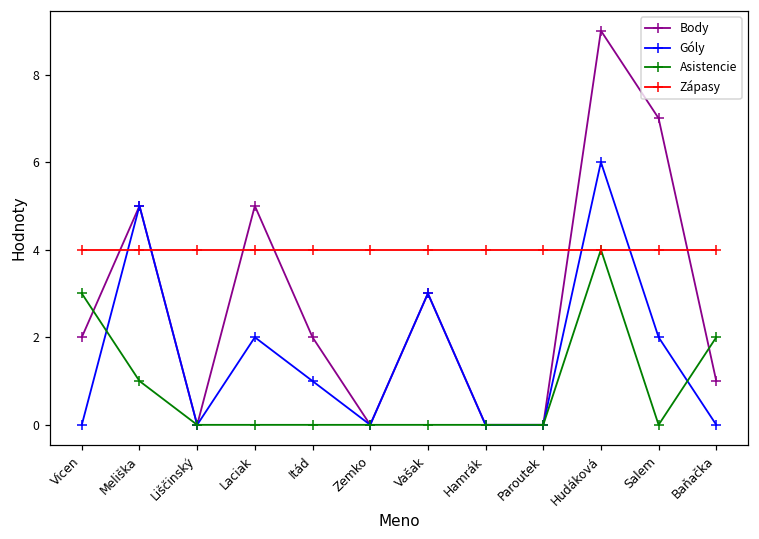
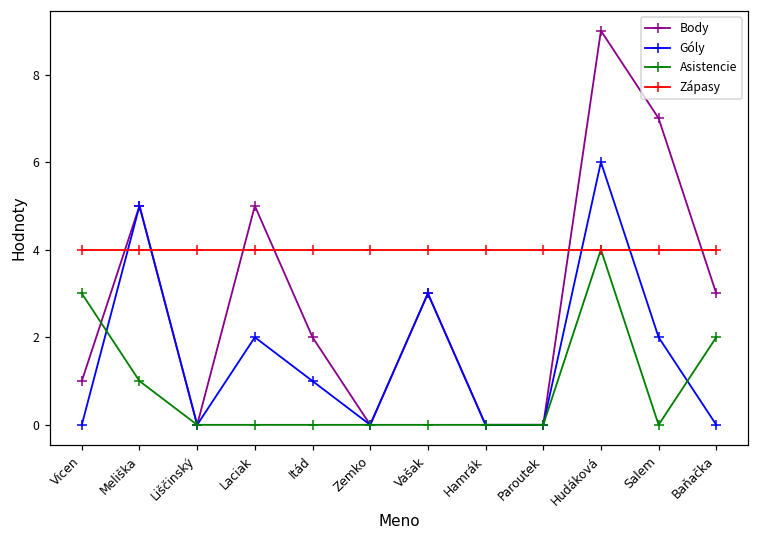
  {
    "Body": {
-     "Vicen": 2,
+     "Vicen": 1,
      "Laciak": 5,
      "Itád": 2,
      "Hudáková": 9,
      "Salem": 7,
-     "Baňačka": 1
+     "Baňačka": 3
    },
    "Góly": {
      "Vicen": 0,
      "Laciak": 2,
      "Itád": 1,
      "Hudáková": 6,
      "Salem": 2,
      "Baňačka": 0
    },
    "Asistencie": {
      "Vicen": 3,
      "Meliška": 1,
      "Laciak": 0,
      "Itád": 0,
      "Vašak": 0,
      "Salem": 0,
      "Baňačka": 2
    },
    "Zápasy": {
      "Vicen": 4,
      "Meliška": 4,
      "Liščinský": 4,
      "Laciak": 4,
      "Itád": 4,
      "Zemko": 4,
      "Vašak": 4,
      "Hamrák": 4,
      "Paroutek": 4,
      "Salem": 4,
      "Baňačka": 4
    }
  }
